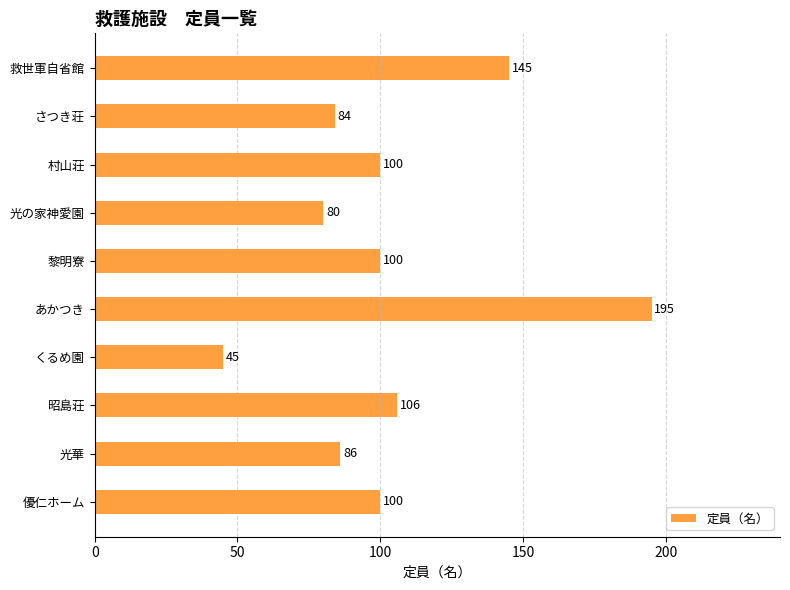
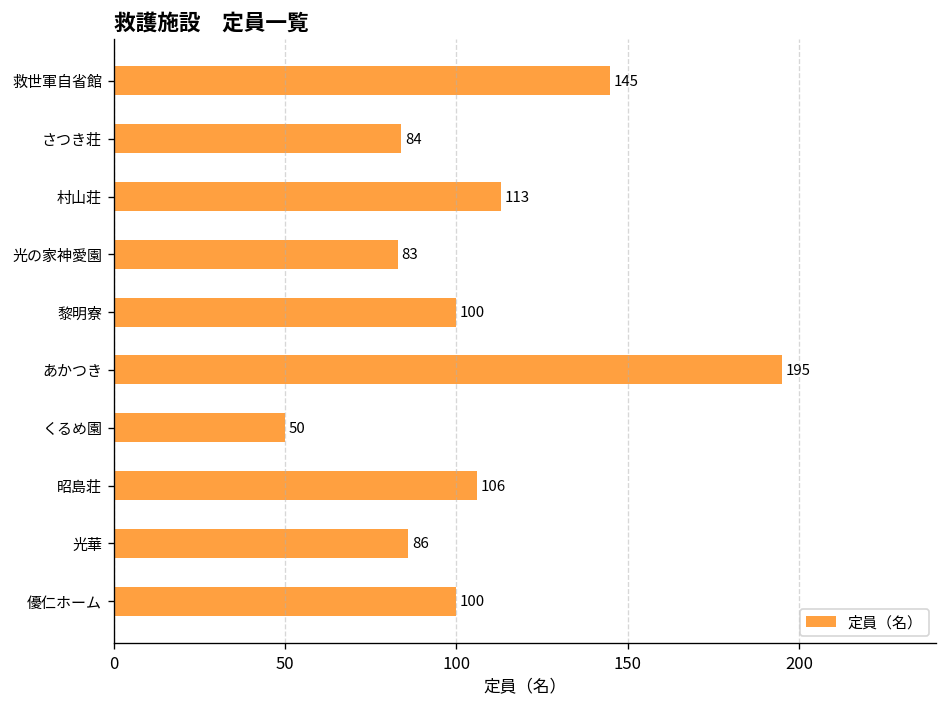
  {
    "救世軍自省館": 145,
    "さつき荘": 84,
-   "村山荘": 100,
-   "光の家神愛園": 80,
+   "村山荘": 113,
+   "光の家神愛園": 83,
    "黎明寮": 100,
    "あかつき": 195,
-   "くるめ園": 45,
+   "くるめ園": 50,
    "昭島荘": 106,
    "光華": 86,
    "優仁ホーム": 100
  }
